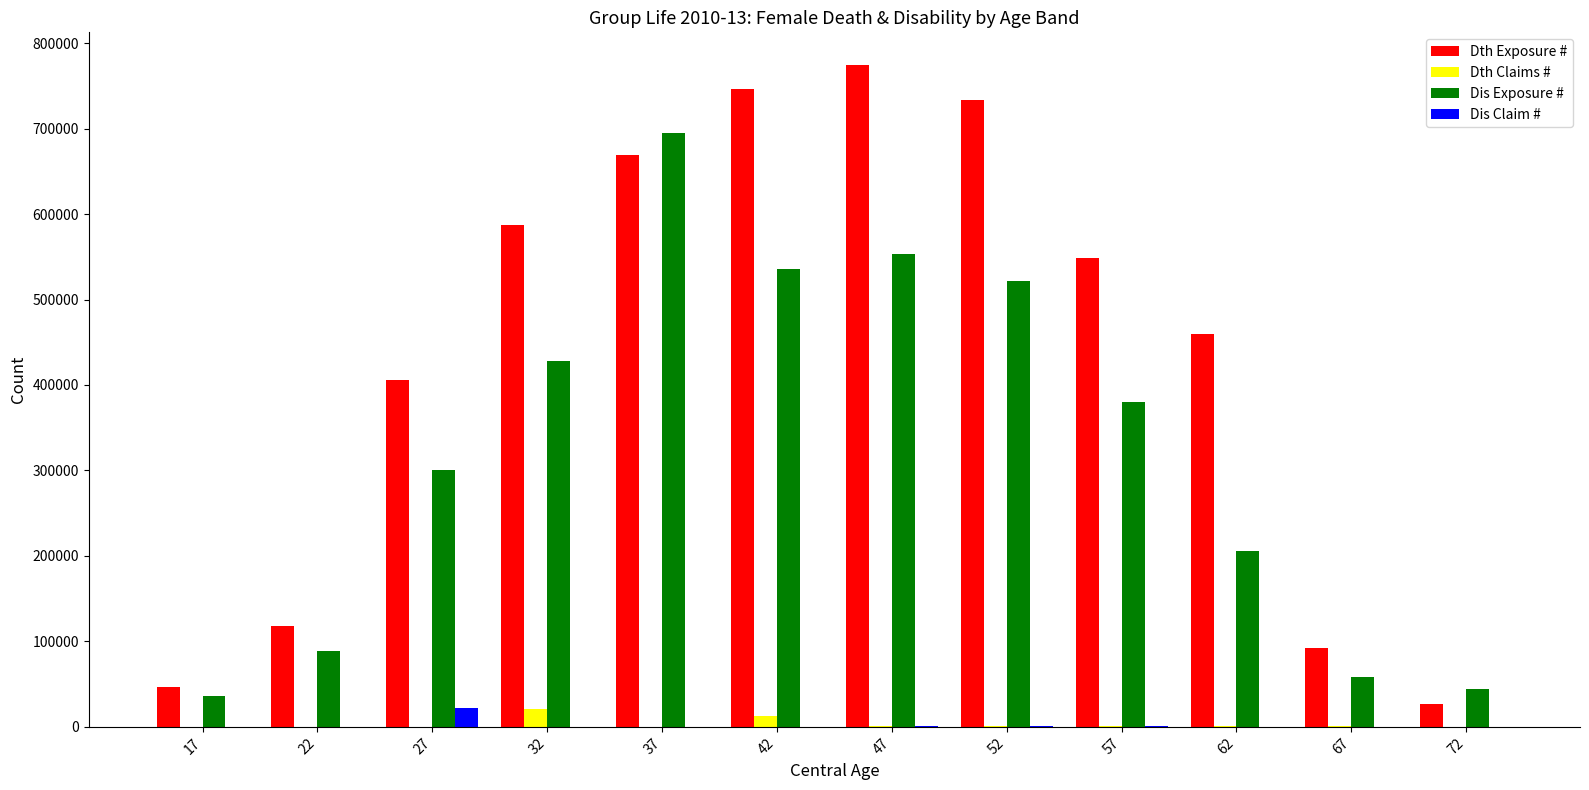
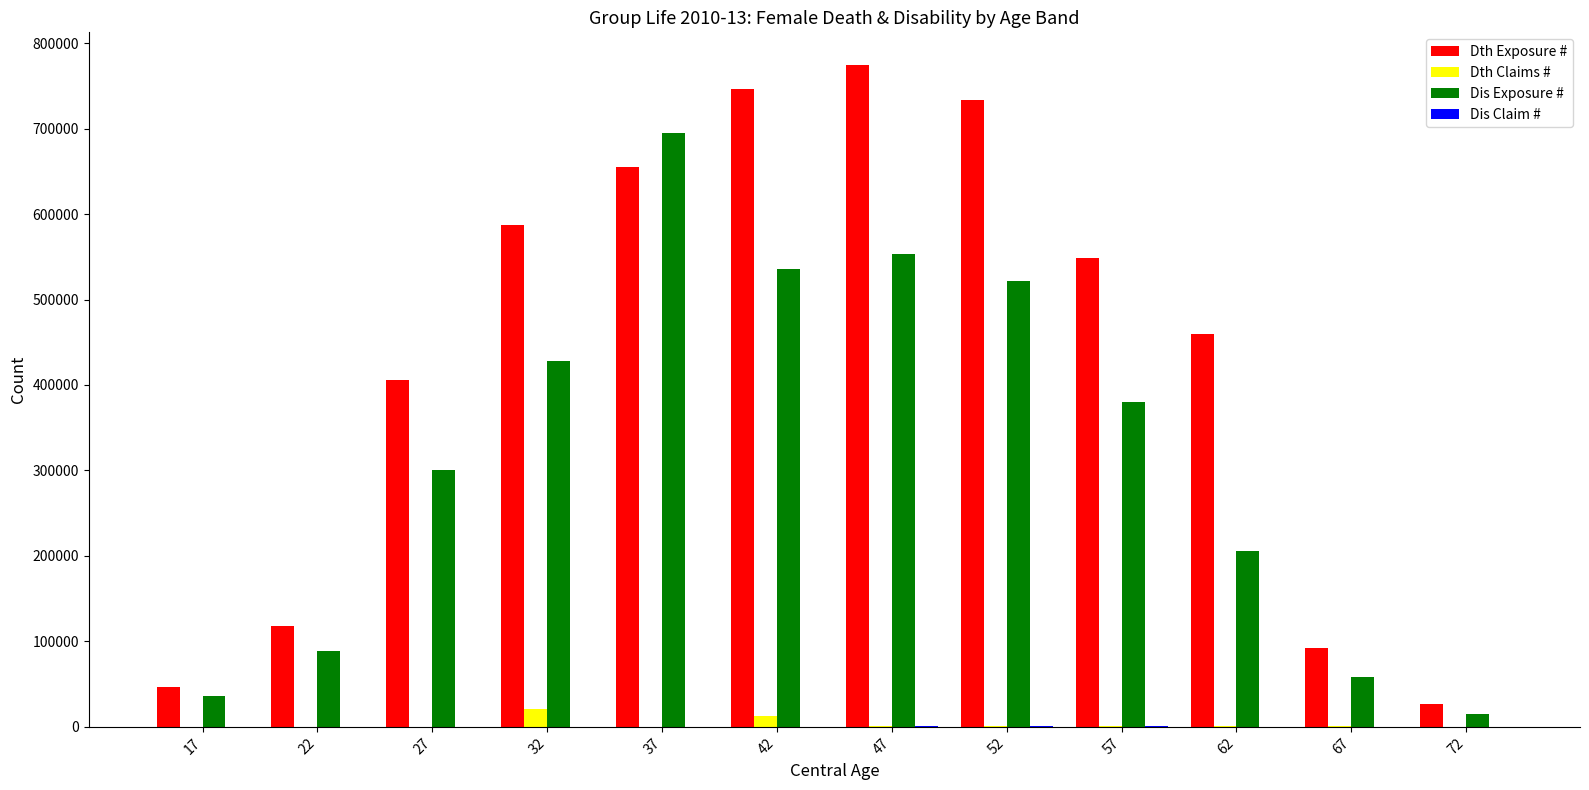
  {
    "Dth Exposure #": {
      "17": 50000,
      "22": 120000,
      "27": 410000,
      "32": 590000,
-     "37": 670000,
+     "37": 660000,
      "42": 750000,
      "47": 770000,
      "52": 730000,
      "57": 550000,
      "62": 460000,
      "67": 90000,
      "72": 30000
    },
    "Dth Claims #": {
      "32": 20000,
      "42": 10000
    },
    "Dis Exposure #": {
      "17": 40000,
      "22": 90000,
      "27": 300000,
      "32": 430000,
      "37": 690000,
      "42": 540000,
      "47": 550000,
      "52": 520000,
      "57": 380000,
      "62": 210000,
      "67": 60000,
-     "72": 40000
+     "72": 10000
    },
    "Dis Claim #": {
      "17": 0,
-     "27": 20000,
+     "27": 0,
      "72": 0
    }
  }
